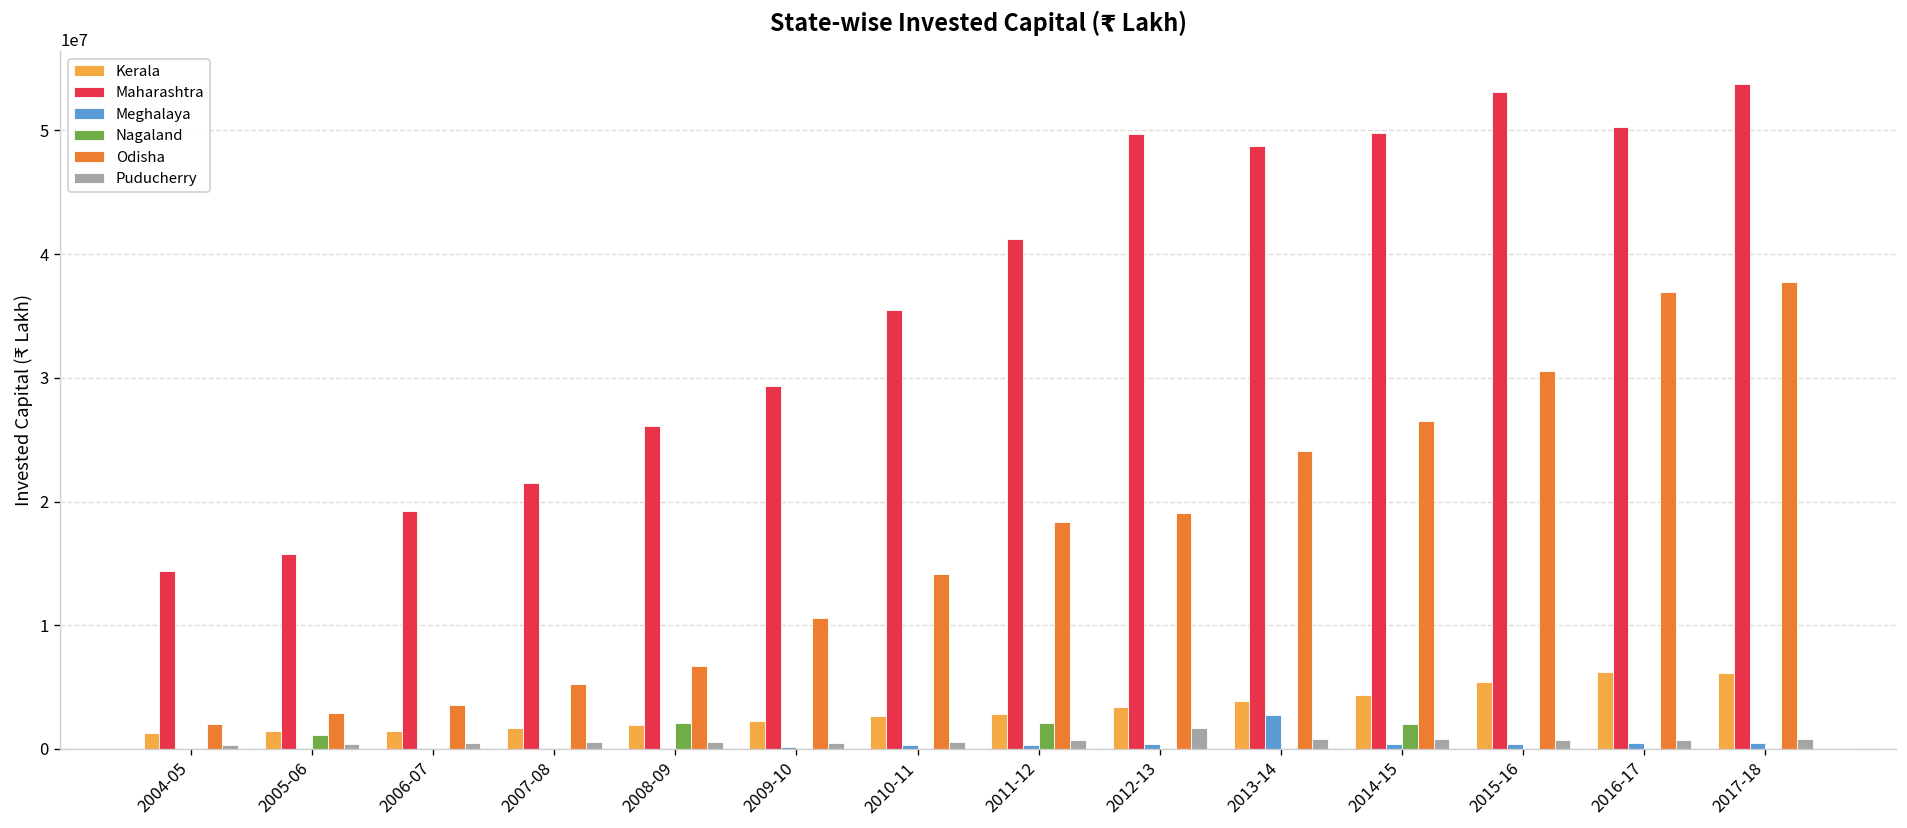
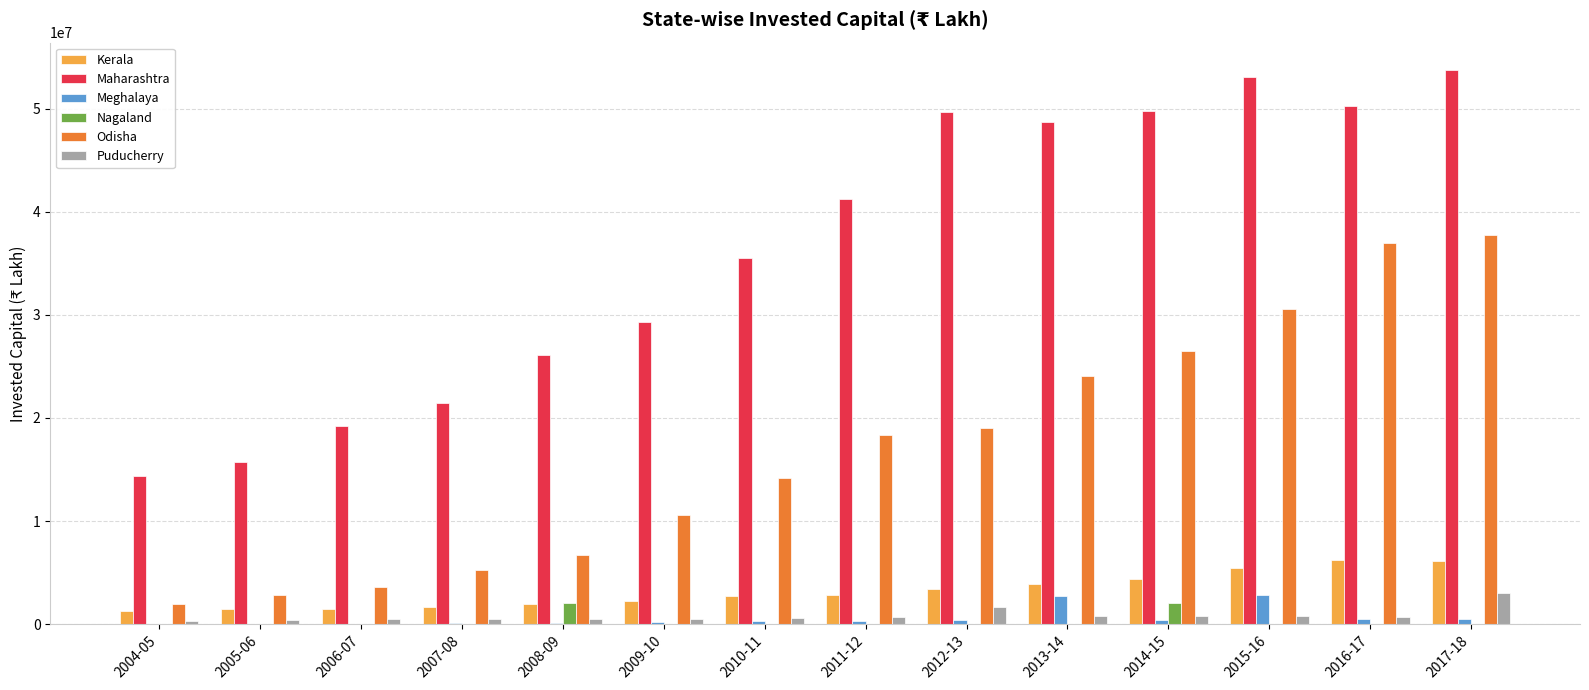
  {
    "Maharashtra": {
      "2004-05": 14400000,
      "2005-06": 15800000,
      "2006-07": 19200000,
      "2007-08": 21500000,
      "2008-09": 26100000,
      "2009-10": 29300000,
      "2010-11": 35500000,
      "2011-12": 41200000,
      "2012-13": 49700000,
      "2013-14": 48700000,
      "2014-15": 49800000,
      "2015-16": 53100000,
      "2016-17": 50300000,
      "2017-18": 53700000
    },
    "Meghalaya": {
      "2010-11": 300000,
      "2011-12": 300000,
      "2012-13": 400000,
      "2013-14": 2800000,
      "2014-15": 400000,
-     "2015-16": 400000,
+     "2015-16": 2800000,
      "2016-17": 500000,
      "2017-18": 500000
    },
    "Nagaland": {
-     "2005-06": 1200000,
+     "2005-06": 0,
      "2008-09": 2100000,
-     "2011-12": 2100000,
+     "2011-12": 0,
      "2014-15": 2000000
    },
    "Puducherry": {
      "2004-05": 300000,
      "2005-06": 400000,
      "2006-07": 500000,
      "2007-08": 500000,
      "2008-09": 500000,
      "2009-10": 500000,
      "2010-11": 600000,
      "2011-12": 700000,
      "2012-13": 1700000,
      "2013-14": 800000,
      "2014-15": 800000,
      "2015-16": 800000,
      "2016-17": 700000,
-     "2017-18": 800000
+     "2017-18": 3100000
    }
  }
